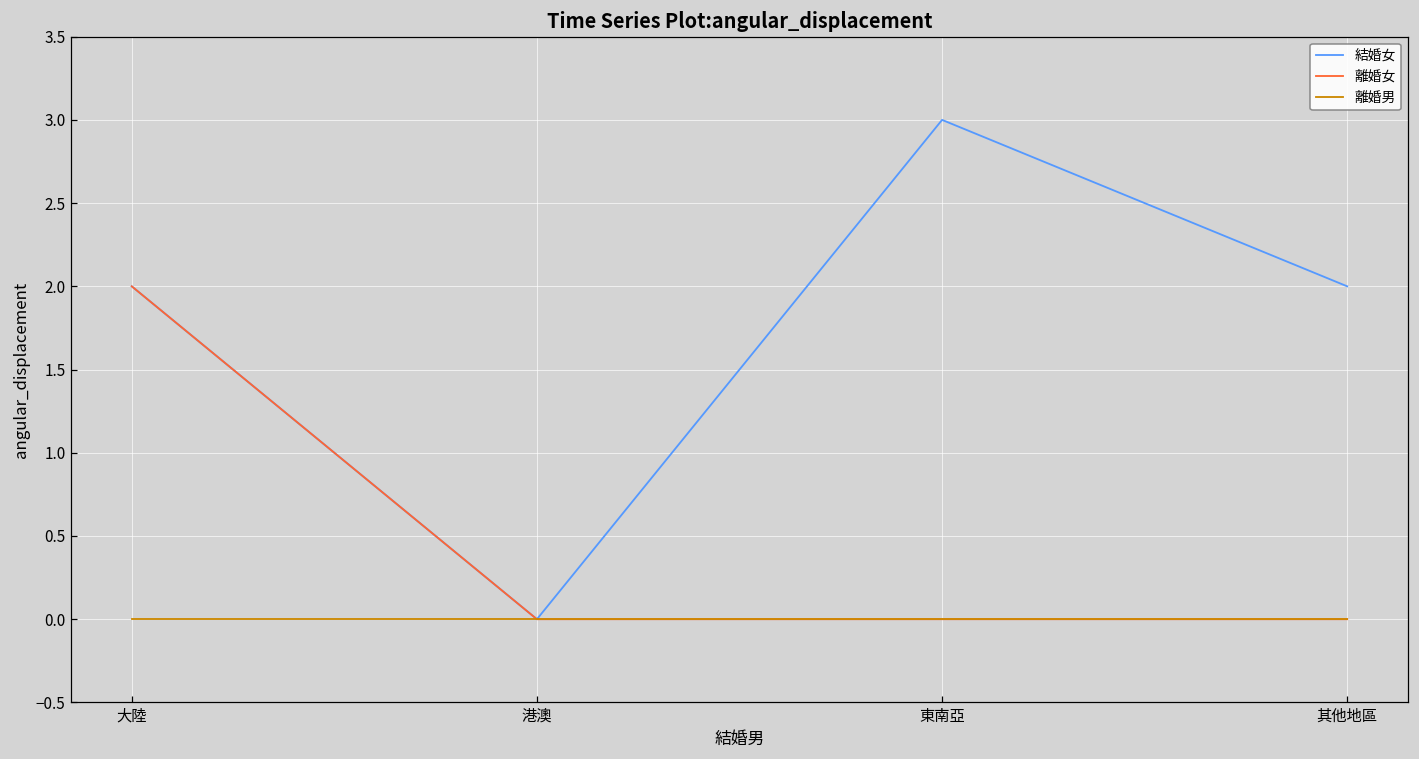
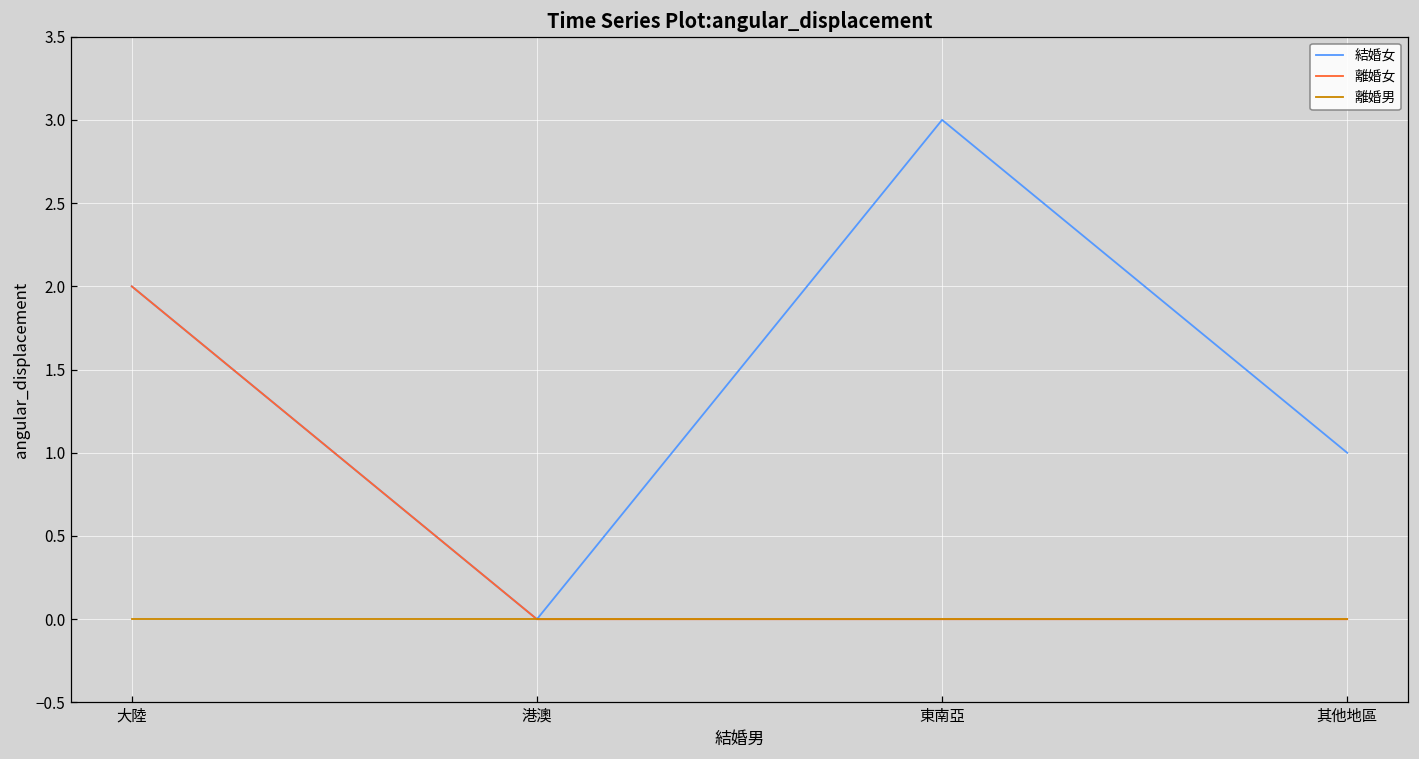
  {
    "結婚女": {
      "東南亞": 3,
-     "其他地區": 2
+     "其他地區": 1
    },
    "離婚男": {
      "大陸": 0
    }
  }
